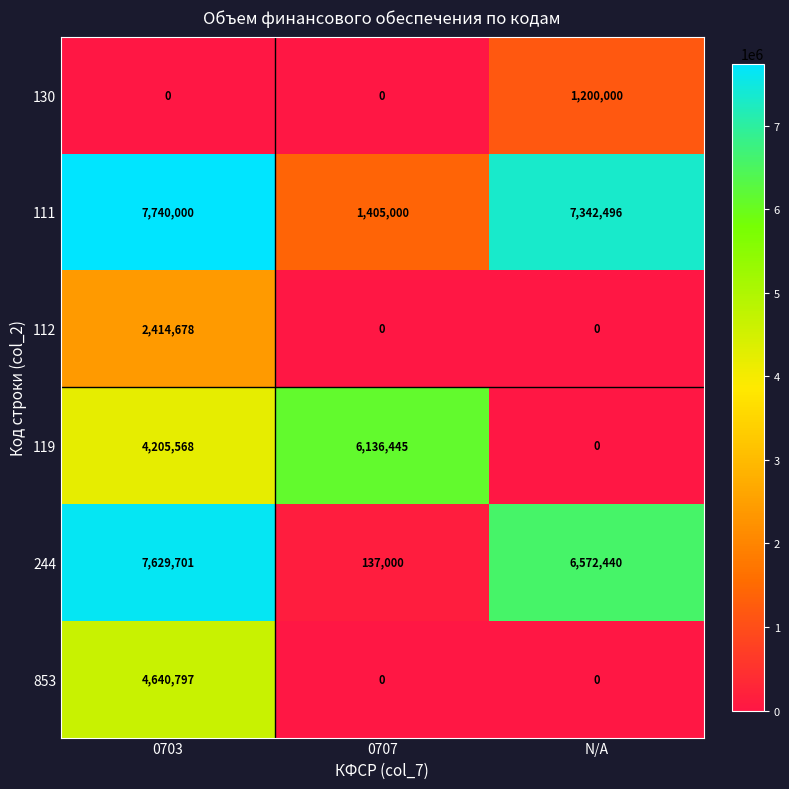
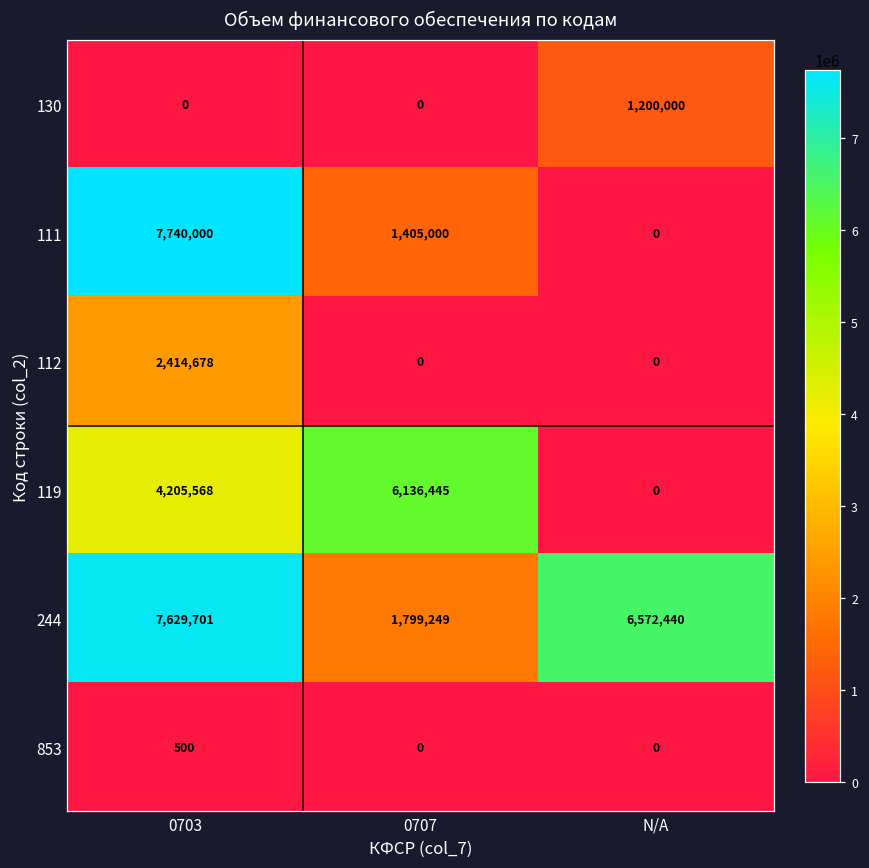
  {
    "130": {
      "0703": "0",
      "0707": "0",
      "N/A": "1,200,000"
    },
    "111": {
      "0703": "7,740,000",
      "0707": "1,405,000",
-     "N/A": "7,342,496"
+     "N/A": "0"
    },
    "112": {
      "0703": "2,414,678",
      "0707": "0",
      "N/A": "0"
    },
    "119": {
      "0703": "4,205,568",
      "0707": "6,136,445",
      "N/A": "0"
    },
    "244": {
      "0703": "7,629,701",
-     "0707": "137,000",
+     "0707": "1,799,249",
      "N/A": "6,572,440"
    },
    "853": {
-     "0703": "4,640,797",
+     "0703": "500",
      "0707": "0",
      "N/A": "0"
    }
  }
